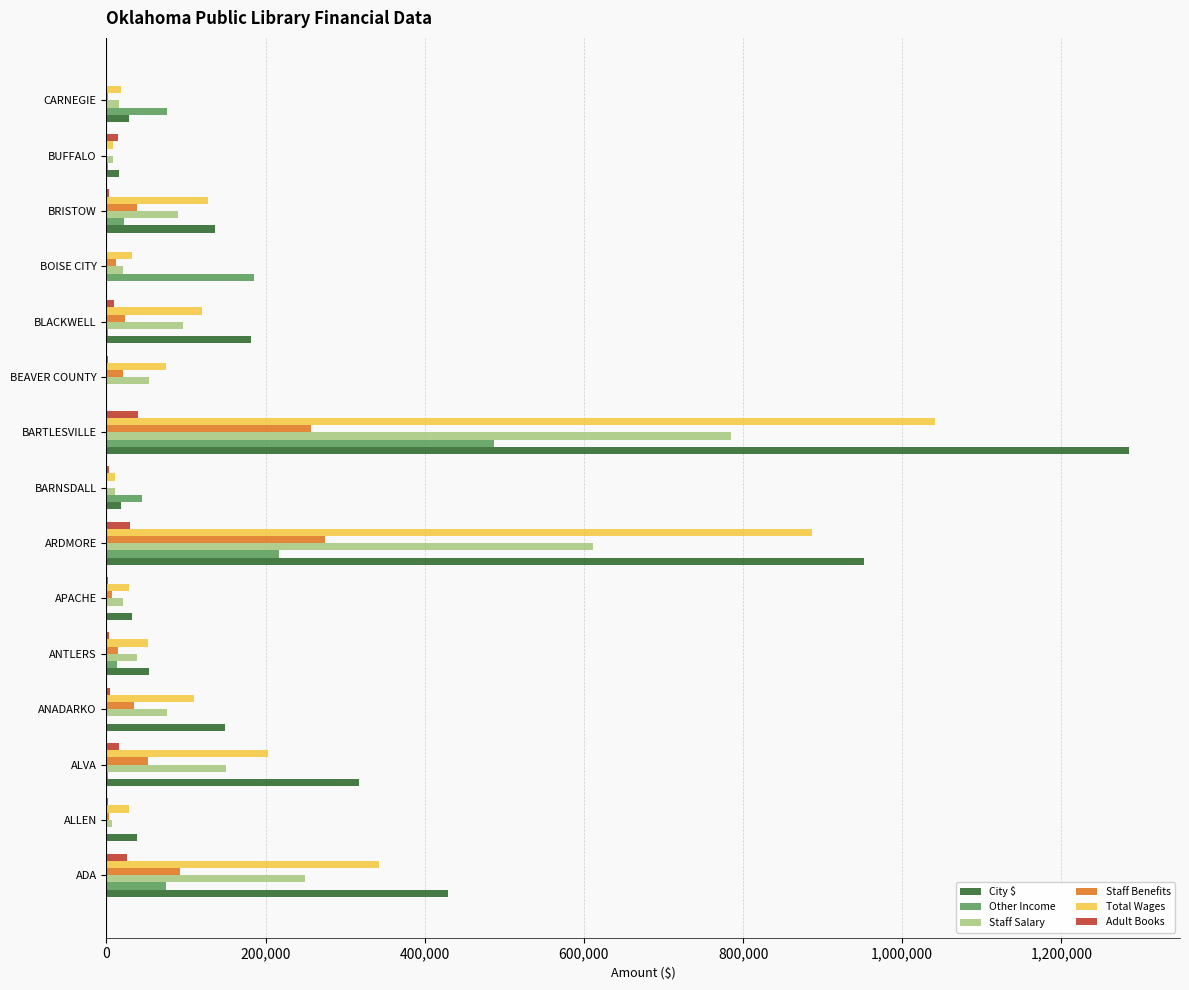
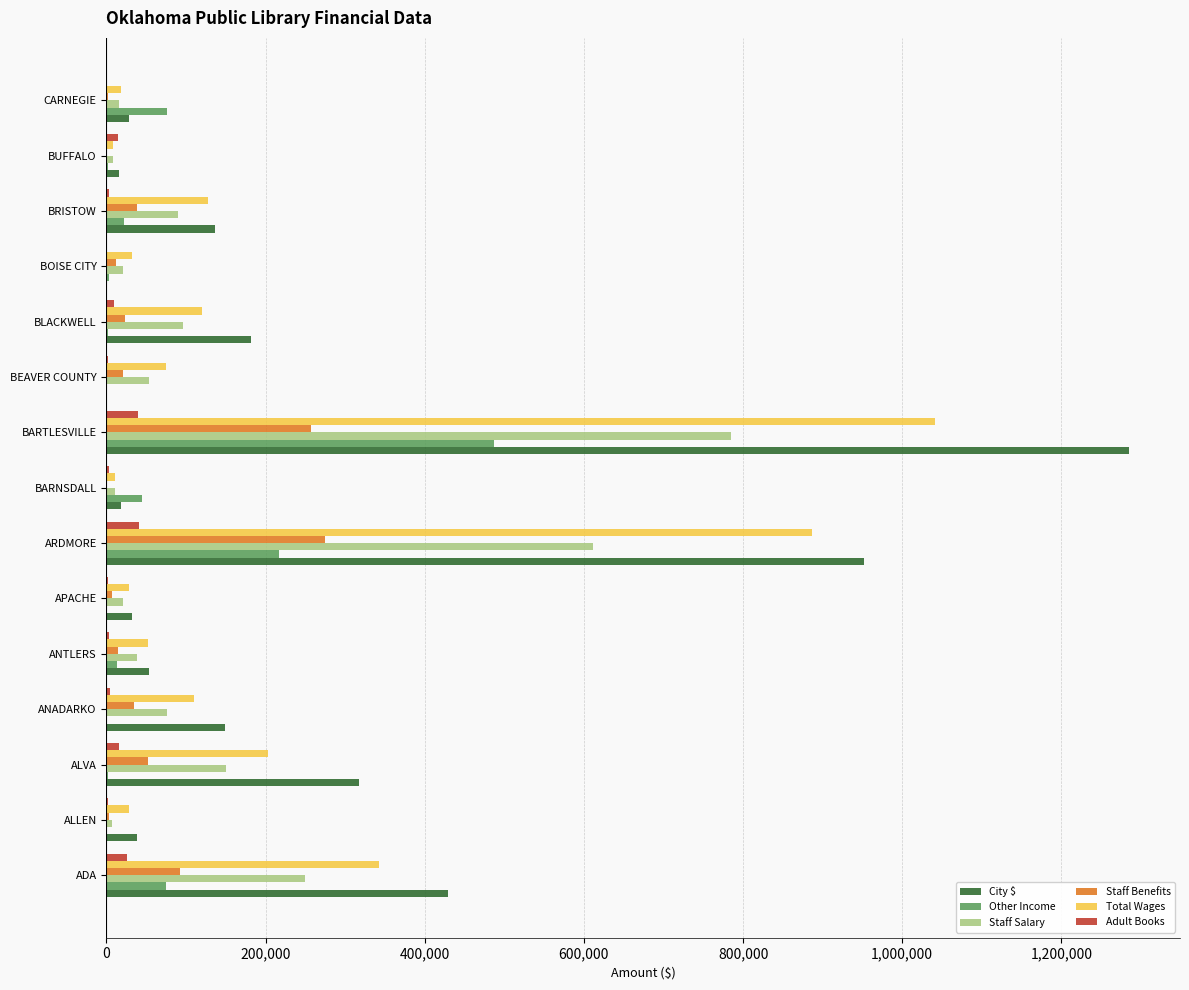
  {
    "City $": {
      "CARNEGIE": "30,000",
      "BUFFALO": "20,000",
      "BRISTOW": "140,000",
      "BOISE CITY": "0",
      "BLACKWELL": "180,000",
      "BEAVER COUNTY": "0",
      "BARTLESVILLE": "1,280,000",
      "BARNSDALL": "20,000",
      "ARDMORE": "950,000",
      "APACHE": "30,000",
      "ANTLERS": "50,000",
      "ANADARKO": "150,000",
      "ALVA": "320,000",
      "ALLEN": "40,000",
      "ADA": "430,000"
    },
    "Other Income": {
      "CARNEGIE": "80,000",
      "BRISTOW": "20,000",
-     "BOISE CITY": "190,000",
+     "BOISE CITY": "0",
      "BEAVER COUNTY": "0",
      "BARTLESVILLE": "490,000",
      "BARNSDALL": "40,000",
      "ARDMORE": "220,000",
      "APACHE": "0",
      "ANTLERS": "10,000",
      "ANADARKO": "0",
      "ADA": "70,000"
    },
    "Staff Salary": {
      "CARNEGIE": "20,000",
      "BUFFALO": "10,000",
      "BRISTOW": "90,000",
      "BOISE CITY": "20,000",
      "BLACKWELL": "100,000",
      "BEAVER COUNTY": "50,000",
      "BARTLESVILLE": "780,000",
      "BARNSDALL": "10,000",
      "ARDMORE": "610,000",
      "APACHE": "20,000",
      "ANTLERS": "40,000",
      "ANADARKO": "80,000",
      "ALVA": "150,000",
      "ALLEN": "10,000",
      "ADA": "250,000"
    },
    "Staff Benefits": {
      "BRISTOW": "40,000",
      "BOISE CITY": "10,000",
      "BLACKWELL": "20,000",
      "BEAVER COUNTY": "20,000",
      "BARTLESVILLE": "260,000",
      "ARDMORE": "270,000",
      "APACHE": "10,000",
      "ANTLERS": "10,000",
      "ANADARKO": "30,000",
      "ALVA": "50,000",
      "ADA": "90,000"
    },
    "Total Wages": {
      "CARNEGIE": "20,000",
      "BUFFALO": "10,000",
      "BRISTOW": "130,000",
      "BOISE CITY": "30,000",
      "BLACKWELL": "120,000",
      "BEAVER COUNTY": "70,000",
      "BARTLESVILLE": "1,040,000",
      "BARNSDALL": "10,000",
      "ARDMORE": "890,000",
      "APACHE": "30,000",
      "ANTLERS": "50,000",
      "ANADARKO": "110,000",
      "ALVA": "200,000",
      "ALLEN": "30,000",
      "ADA": "340,000"
    },
    "Adult Books": {
      "BUFFALO": "10,000",
      "BRISTOW": "0",
      "BLACKWELL": "10,000",
      "BARTLESVILLE": "40,000",
      "BARNSDALL": "0",
-     "ARDMORE": "30,000",
+     "ARDMORE": "40,000",
      "ANTLERS": "0",
      "ANADARKO": "0",
      "ALVA": "20,000",
      "ADA": "30,000"
    }
  }
